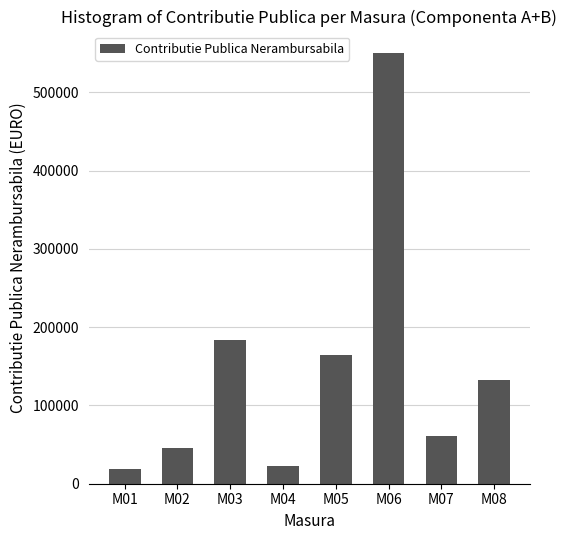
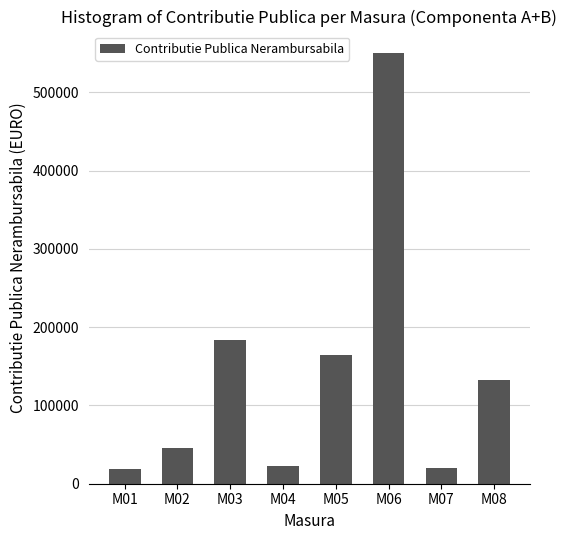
  {
    "M01": 20000,
    "M02": 50000,
    "M03": 180000,
    "M04": 20000,
    "M05": 160000,
    "M06": 550000,
-   "M07": 60000,
+   "M07": 20000,
    "M08": 130000
  }
